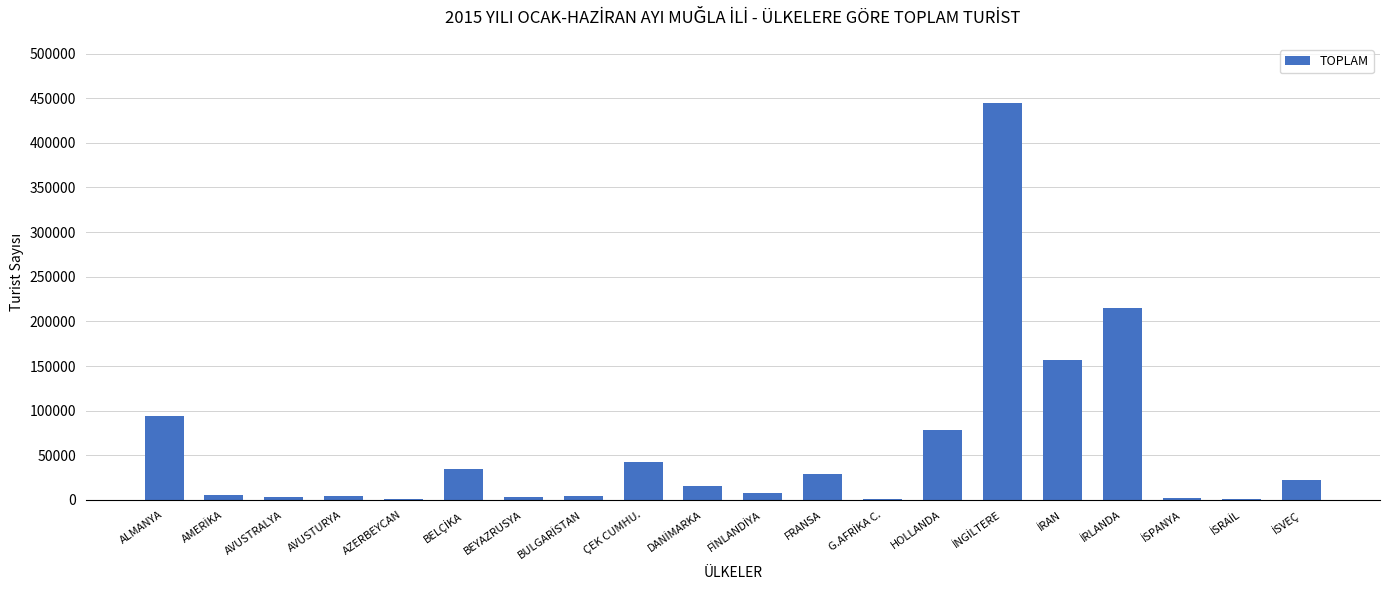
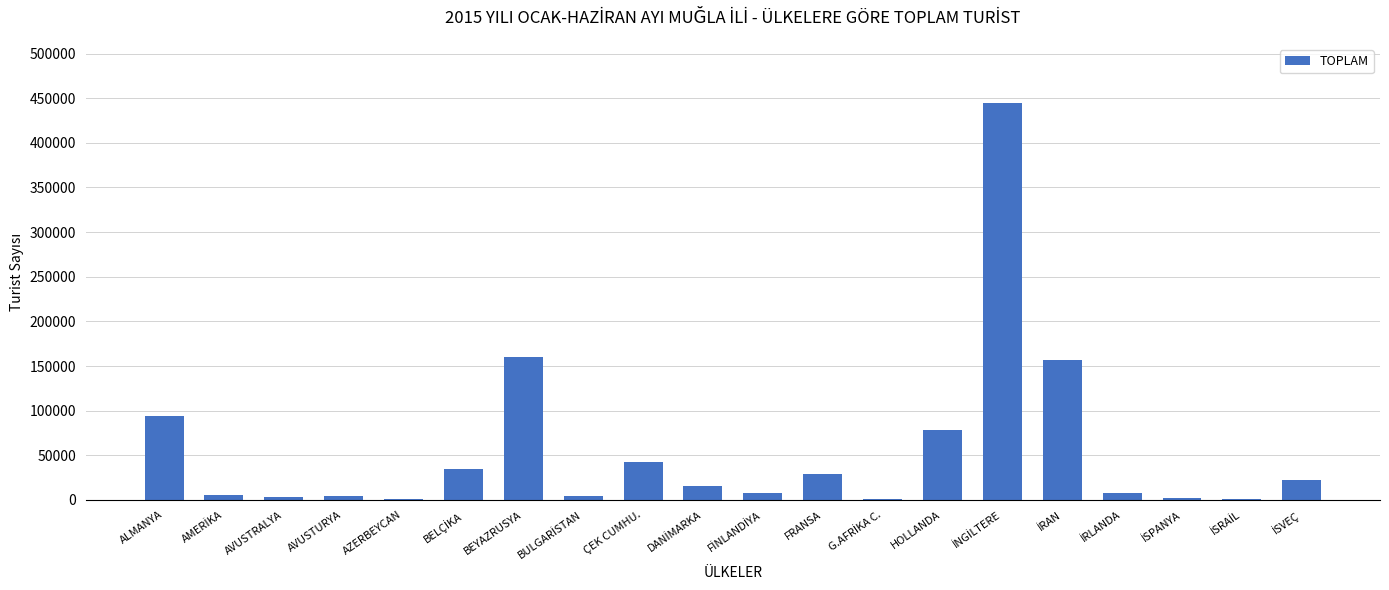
  {
    "ALMANYA": 90000,
    "AMERİKA": 10000,
    "AVUSTRALYA": 0,
    "AVUSTURYA": 0,
    "BELÇİKA": 30000,
-   "BEYAZRUSYA": 0,
+   "BEYAZRUSYA": 160000,
    "BULGARİSTAN": 0,
    "ÇEK CUMHU.": 40000,
    "DANİMARKA": 20000,
    "FİNLANDİYA": 10000,
    "FRANSA": 30000,
    "HOLLANDA": 80000,
    "İNGİLTERE": 440000,
    "İRAN": 160000,
-   "İRLANDA": 210000,
+   "İRLANDA": 10000,
    "İSVEÇ": 20000
  }
